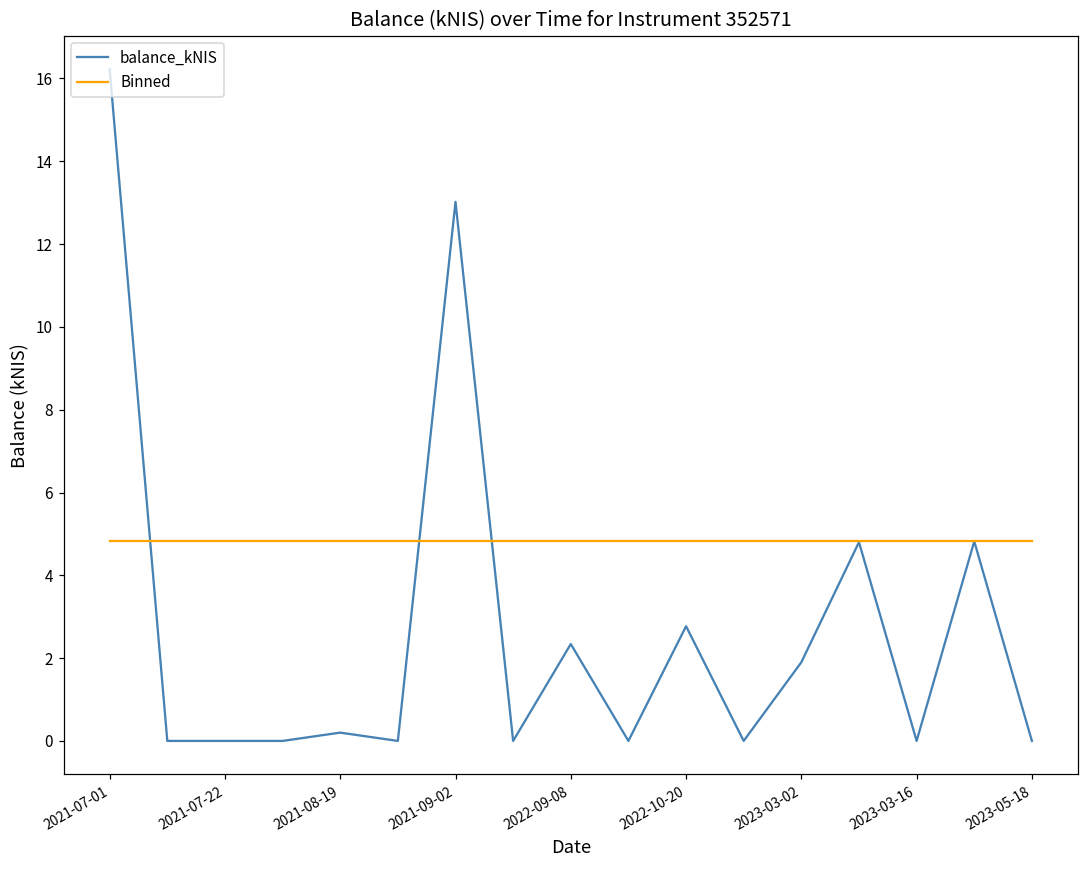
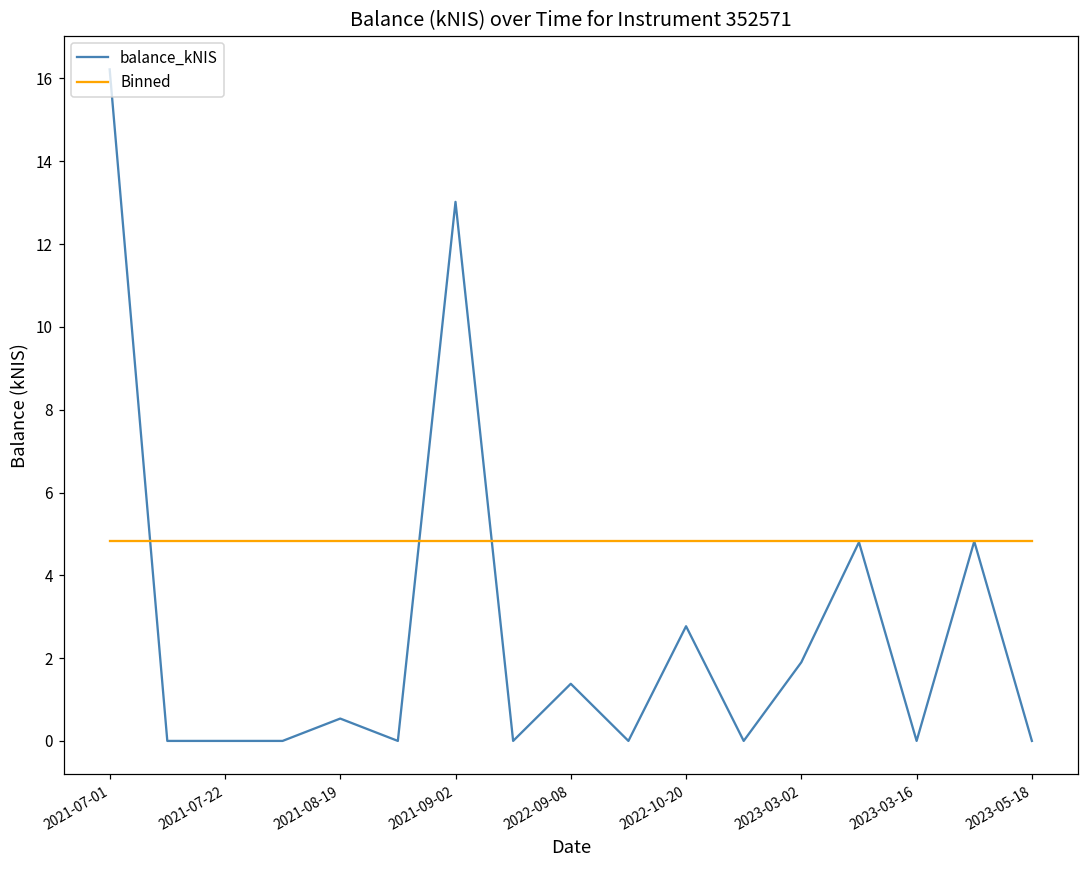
  {
    "balance_kNIS": {
      "2021-07-22": 0.0,
-     "2021-08-19": 0.2,
+     "2021-08-19": 0.5,
      "2021-09-02": 13.0,
-     "2022-09-08": 2.3,
+     "2022-09-08": 1.4,
      "2022-10-20": 2.8,
      "2023-03-02": 1.9,
      "2023-03-16": 0.0,
      "2023-05-18": 0.0
    },
    "Binned": {
      "2021-07-01": 4.8,
      "2021-07-22": 4.8,
      "2021-08-19": 4.8,
      "2021-09-02": 4.8,
      "2022-09-08": 4.8,
      "2022-10-20": 4.8,
      "2023-03-02": 4.8,
      "2023-03-16": 4.8,
      "2023-05-18": 4.8
    }
  }
